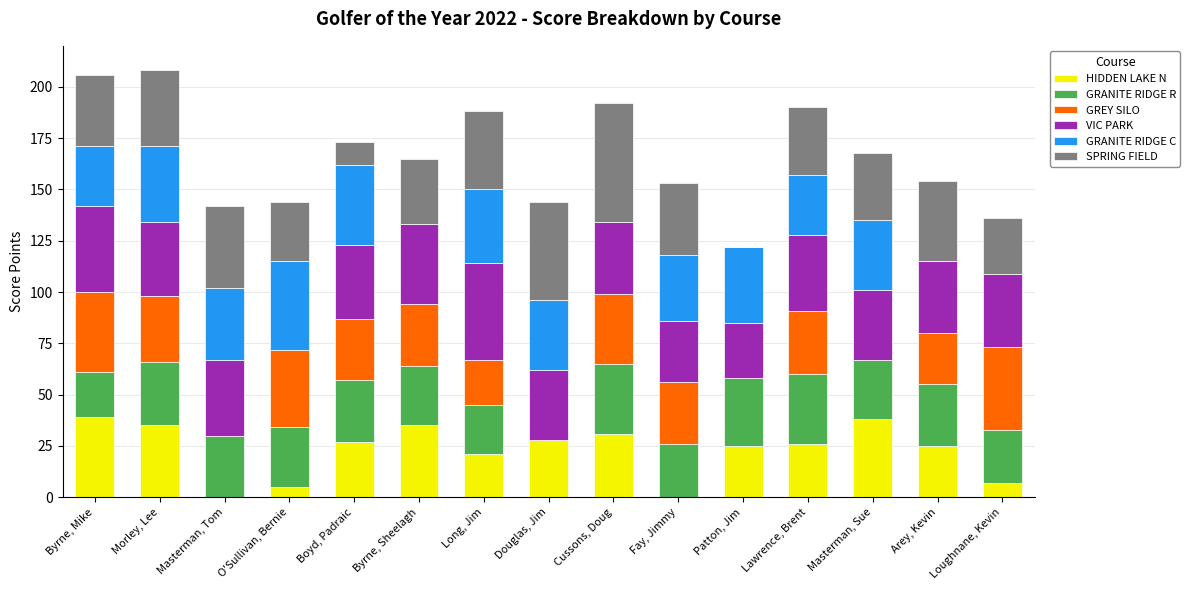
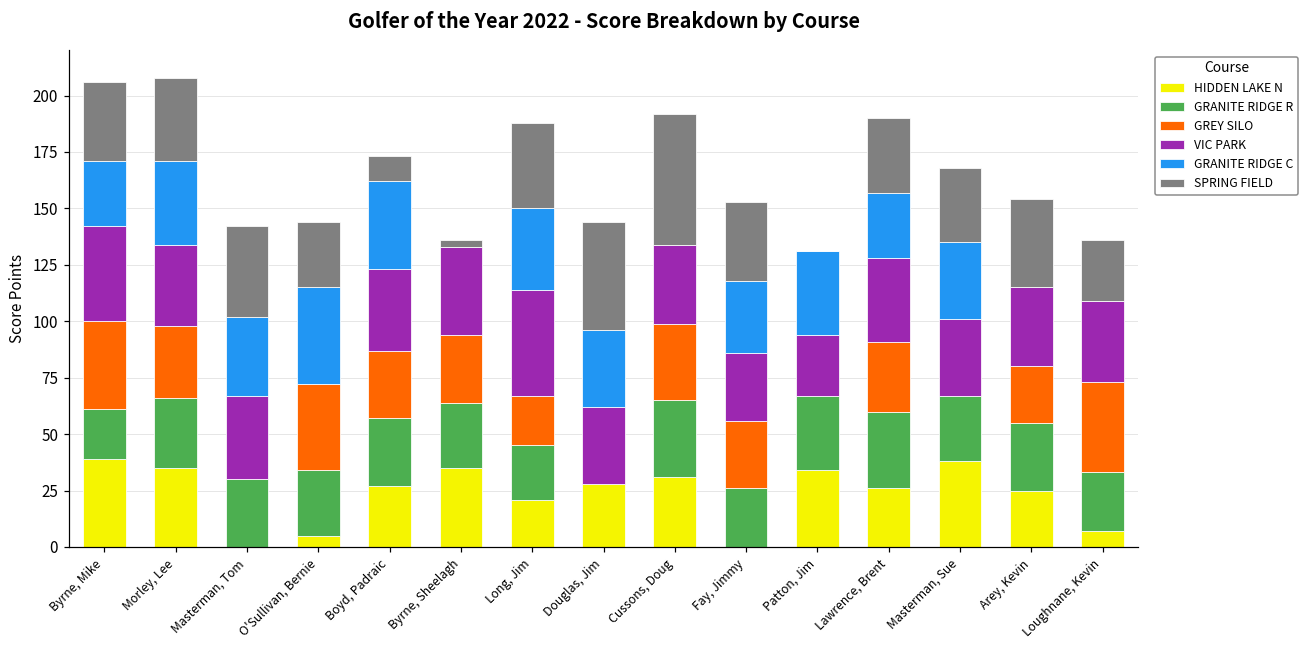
  {
    "HIDDEN LAKE N": {
      "Byrne, Mike": 39,
      "Morley, Lee": 35,
      "Masterman, Tom": 0,
      "O'Sullivan, Bernie": 5,
      "Boyd, Padraic": 27,
      "Byrne, Sheelagh": 35,
      "Long, Jim": 21,
      "Douglas, Jim": 28,
      "Cussons, Doug": 31,
      "Fay, Jimmy": 0,
-     "Patton, Jim": 25,
+     "Patton, Jim": 34,
      "Lawrence, Brent": 26,
      "Masterman, Sue": 38,
      "Arey, Kevin": 25,
      "Loughnane, Kevin": 7
    },
    "GRANITE RIDGE R": {
      "Byrne, Mike": 22,
      "Morley, Lee": 31,
      "Masterman, Tom": 30,
      "O'Sullivan, Bernie": 29,
      "Boyd, Padraic": 30,
      "Byrne, Sheelagh": 29,
      "Long, Jim": 24,
      "Douglas, Jim": 0,
      "Cussons, Doug": 34,
      "Fay, Jimmy": 26,
      "Patton, Jim": 33,
      "Lawrence, Brent": 34,
      "Masterman, Sue": 29,
      "Arey, Kevin": 30,
      "Loughnane, Kevin": 26
    },
    "GREY SILO": {
      "Byrne, Mike": 39,
      "Morley, Lee": 32,
      "Masterman, Tom": 0,
      "O'Sullivan, Bernie": 38,
      "Boyd, Padraic": 30,
      "Byrne, Sheelagh": 30,
      "Long, Jim": 22,
      "Douglas, Jim": 0,
      "Cussons, Doug": 34,
      "Fay, Jimmy": 30,
      "Patton, Jim": 0,
      "Lawrence, Brent": 31,
      "Masterman, Sue": 0,
      "Arey, Kevin": 25,
      "Loughnane, Kevin": 40
    },
    "VIC PARK": {
      "Byrne, Mike": 42,
      "Morley, Lee": 36,
      "Masterman, Tom": 37,
      "O'Sullivan, Bernie": 0,
      "Boyd, Padraic": 36,
      "Byrne, Sheelagh": 39,
      "Long, Jim": 47,
      "Douglas, Jim": 34,
      "Cussons, Doug": 35,
      "Fay, Jimmy": 30,
      "Patton, Jim": 27,
      "Lawrence, Brent": 37,
      "Masterman, Sue": 34,
      "Arey, Kevin": 35,
      "Loughnane, Kevin": 36
    },
    "GRANITE RIDGE C": {
      "Byrne, Mike": 29,
      "Morley, Lee": 37,
      "Masterman, Tom": 35,
      "O'Sullivan, Bernie": 43,
      "Boyd, Padraic": 39,
      "Byrne, Sheelagh": 0,
      "Long, Jim": 36,
      "Douglas, Jim": 34,
      "Cussons, Doug": 0,
      "Fay, Jimmy": 32,
      "Patton, Jim": 37,
      "Lawrence, Brent": 29,
      "Masterman, Sue": 34,
      "Arey, Kevin": 0,
      "Loughnane, Kevin": 0
    },
    "SPRING FIELD": {
      "Byrne, Mike": 35,
      "Morley, Lee": 37,
      "Masterman, Tom": 40,
      "O'Sullivan, Bernie": 29,
      "Boyd, Padraic": 11,
-     "Byrne, Sheelagh": 32,
+     "Byrne, Sheelagh": 3,
      "Long, Jim": 38,
      "Douglas, Jim": 48,
      "Cussons, Doug": 58,
      "Fay, Jimmy": 35,
      "Patton, Jim": 0,
      "Lawrence, Brent": 33,
      "Masterman, Sue": 33,
      "Arey, Kevin": 39,
      "Loughnane, Kevin": 27
    }
  }
